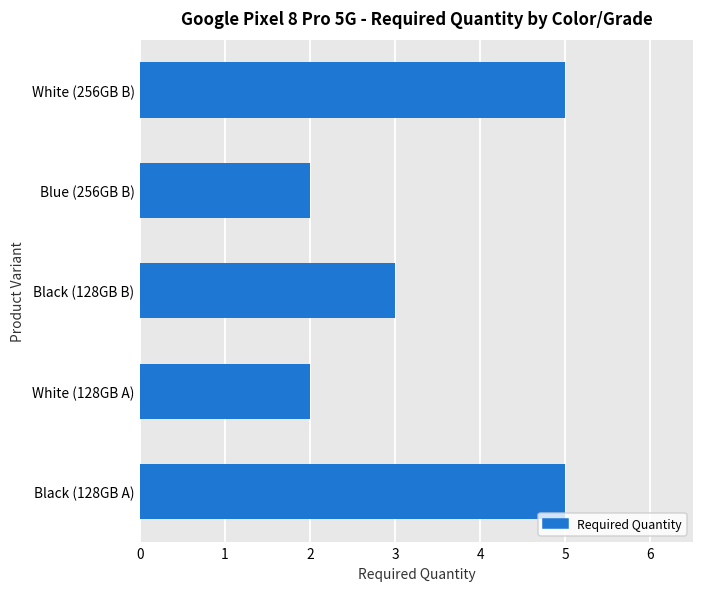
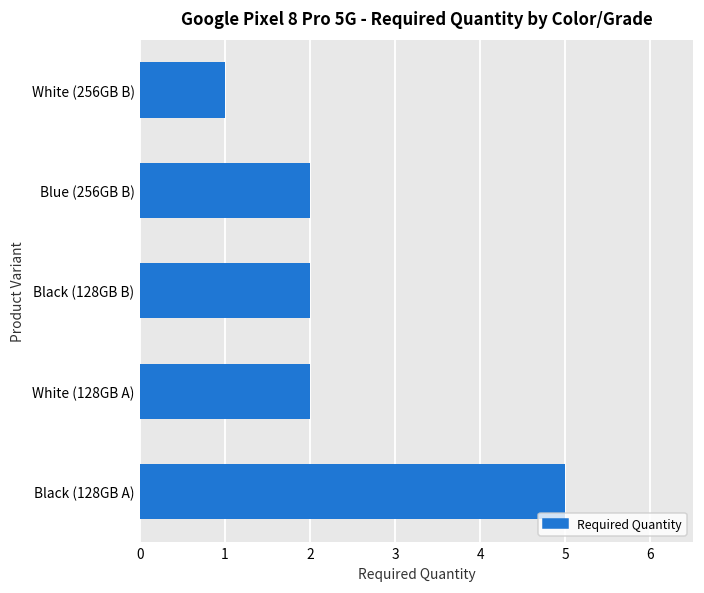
  {
-   "White (256GB B)": 5,
+   "White (256GB B)": 1,
    "Blue (256GB B)": 2,
-   "Black (128GB B)": 3,
+   "Black (128GB B)": 2,
    "White (128GB A)": 2,
    "Black (128GB A)": 5
  }
